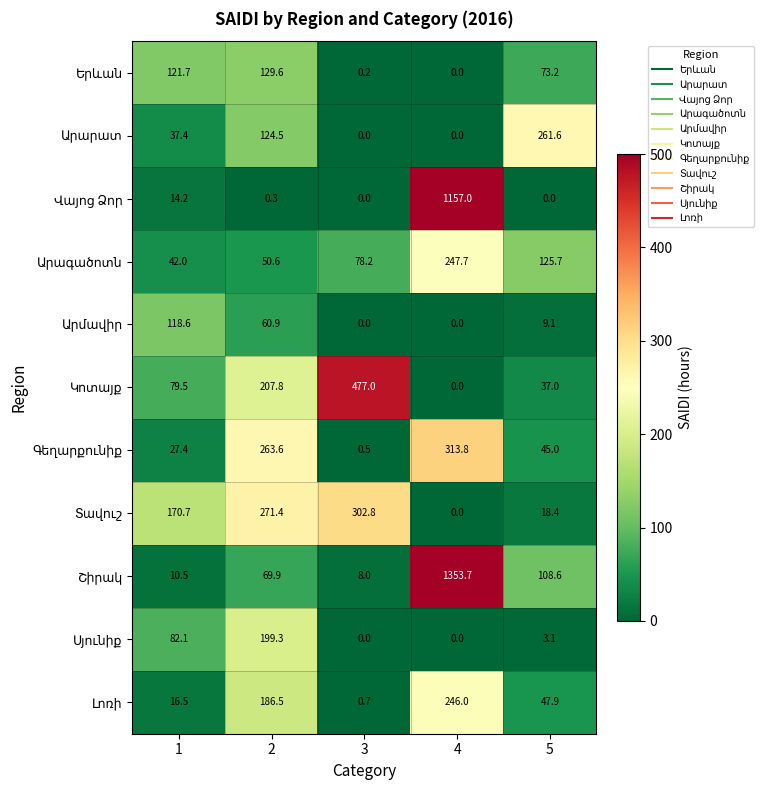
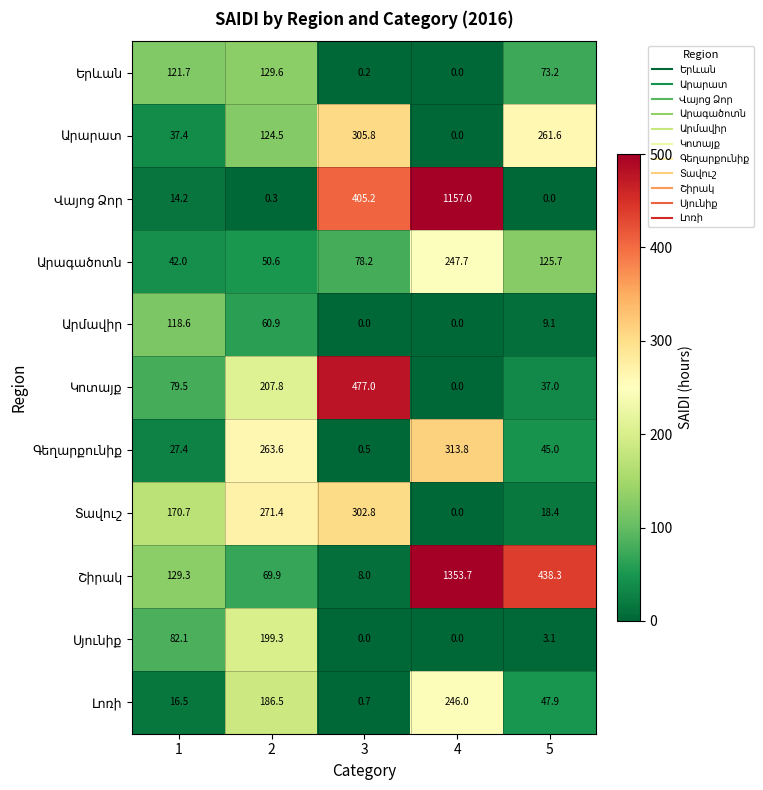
  {
    "Երևան": {
      "1": 121.7,
      "2": 129.6,
      "3": 0.2,
      "4": 0.0,
      "5": 73.2
    },
    "Արարատ": {
      "1": 37.4,
      "2": 124.5,
-     "3": 0.0,
+     "3": 305.8,
      "4": 0.0,
      "5": 261.6
    },
    "Վայոց Ձոր": {
      "1": 14.2,
      "2": 0.3,
-     "3": 0.0,
+     "3": 405.2,
      "4": 1157.0,
      "5": 0.0
    },
    "Արագածոտն": {
      "1": 42.0,
      "2": 50.6,
      "3": 78.2,
      "4": 247.7,
      "5": 125.7
    },
    "Արմավիր": {
      "1": 118.6,
      "2": 60.9,
      "3": 0.0,
      "4": 0.0,
      "5": 9.1
    },
    "Կոտայք": {
      "1": 79.5,
      "2": 207.8,
      "3": 477.0,
      "4": 0.0,
      "5": 37.0
    },
    "Գեղարքունիք": {
      "1": 27.4,
      "2": 263.6,
      "3": 0.5,
      "4": 313.8,
      "5": 45.0
    },
    "Տավուշ": {
      "1": 170.7,
      "2": 271.4,
      "3": 302.8,
      "4": 0.0,
      "5": 18.4
    },
    "Շիրակ": {
-     "1": 10.5,
+     "1": 129.3,
      "2": 69.9,
      "3": 8.0,
      "4": 1353.7,
-     "5": 108.6
+     "5": 438.3
    },
    "Սյունիք": {
      "1": 82.1,
      "2": 199.3,
      "3": 0.0,
      "4": 0.0,
      "5": 3.1
    },
    "Լոռի": {
      "1": 16.5,
      "2": 186.5,
      "3": 0.7,
      "4": 246.0,
      "5": 47.9
    }
  }
